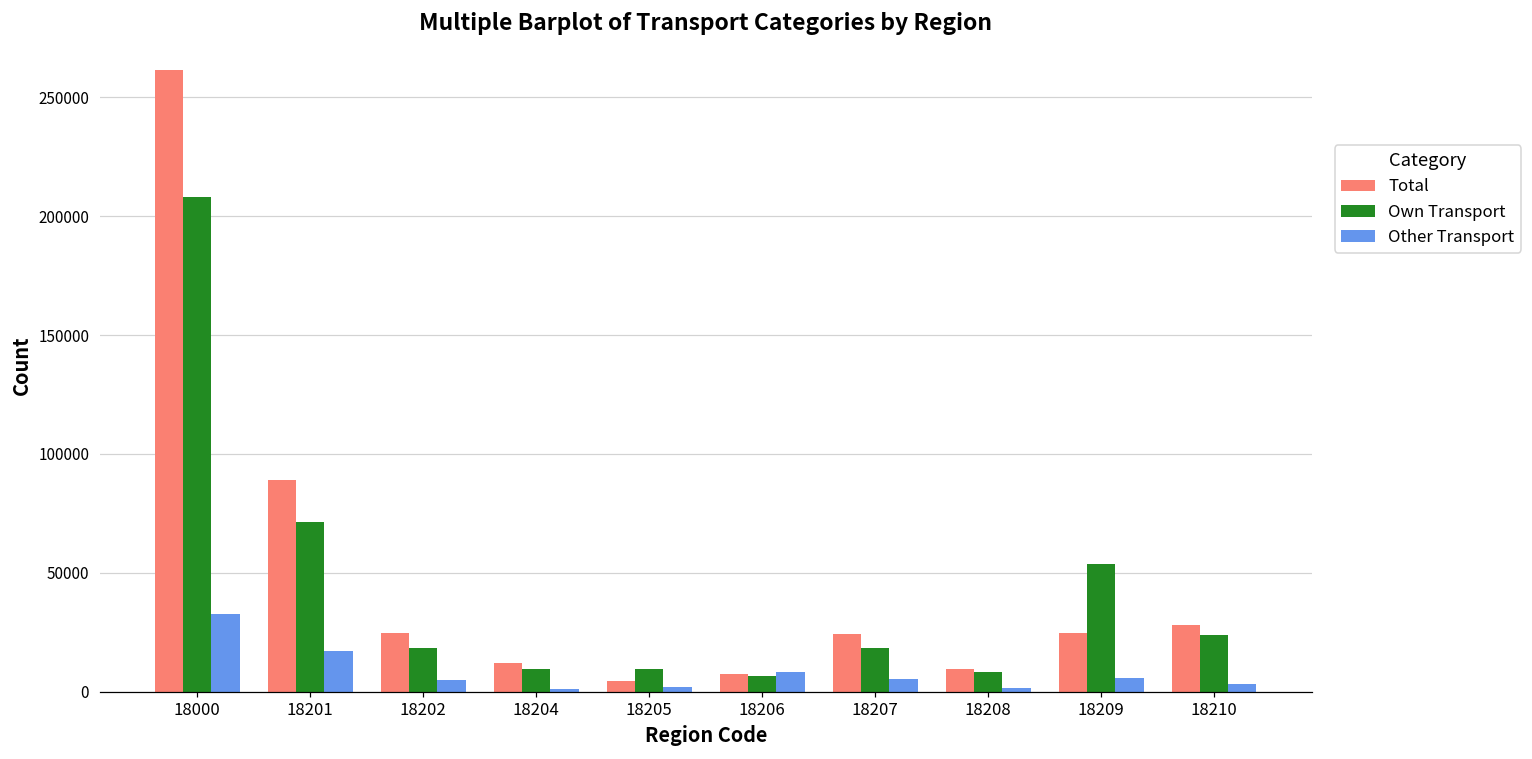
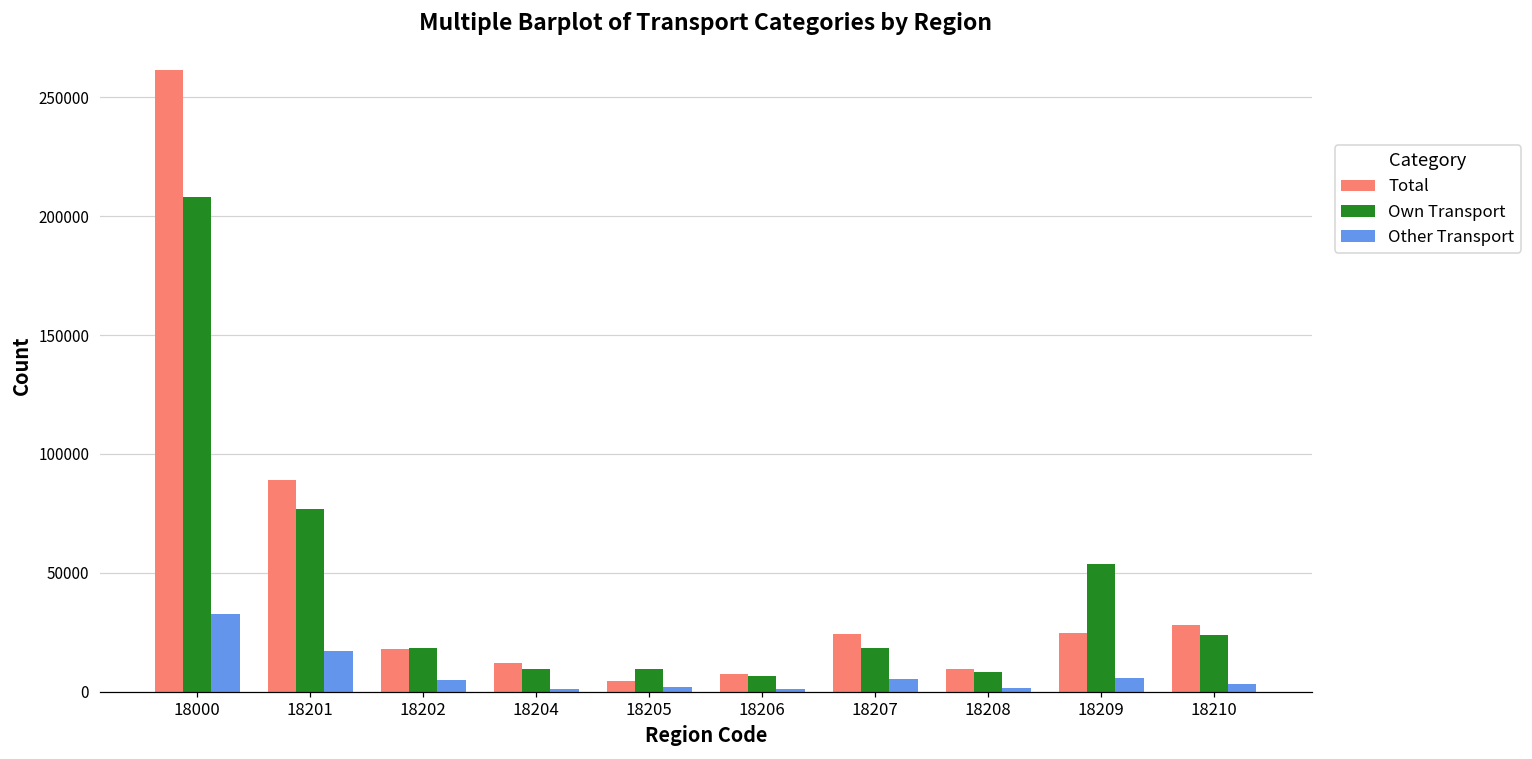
  {
    "Total": {
      "18000": 262000,
      "18201": 89000,
-     "18202": 24000,
+     "18202": 18000,
      "18204": 12000,
      "18205": 4000,
      "18206": 7000,
      "18207": 24000,
      "18208": 10000,
      "18209": 25000,
      "18210": 28000
    },
    "Own Transport": {
      "18000": 208000,
-     "18201": 71000,
+     "18201": 77000,
      "18202": 18000,
      "18204": 10000,
      "18205": 9000,
      "18206": 6000,
      "18207": 18000,
      "18208": 8000,
      "18209": 54000,
      "18210": 24000
    },
    "Other Transport": {
      "18000": 33000,
      "18201": 17000,
      "18202": 5000,
      "18205": 2000,
-     "18206": 8000,
+     "18206": 1000,
      "18207": 5000,
      "18208": 1000,
      "18209": 6000,
      "18210": 3000
    }
  }
